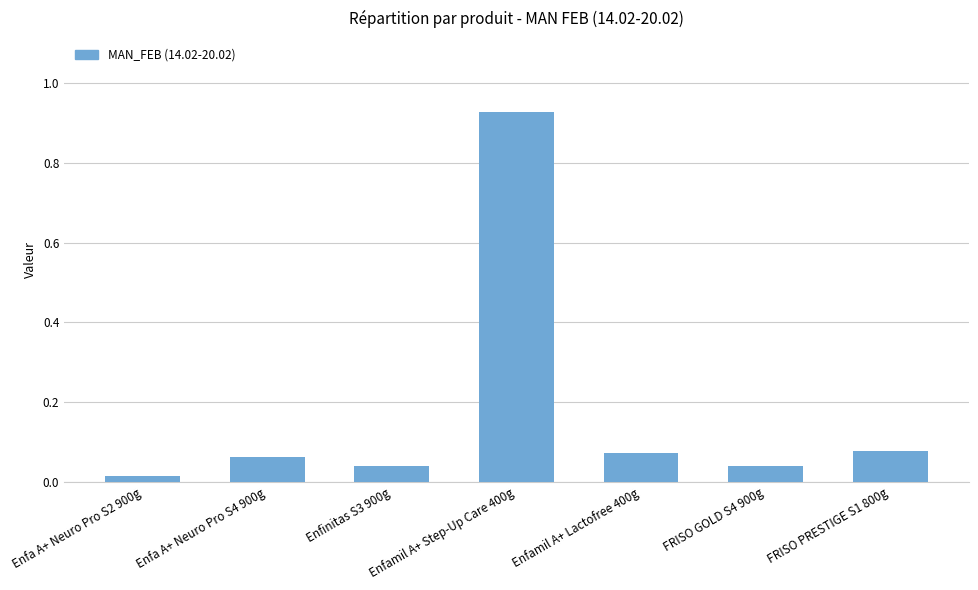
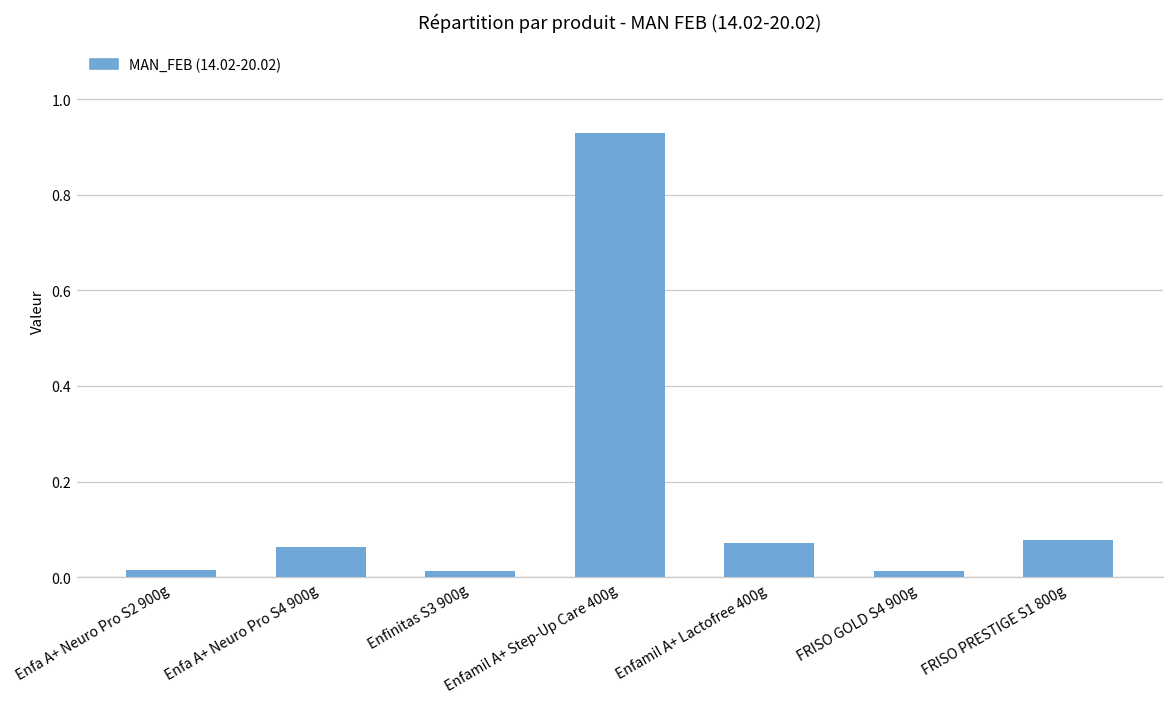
  {
    "Enfa A+ Neuro Pro S2 900g": 0.01,
    "Enfa A+ Neuro Pro S4 900g": 0.06,
-   "Enfinitas S3 900g": 0.04,
+   "Enfinitas S3 900g": 0.01,
    "Enfamil A+ Step-Up Care 400g": 0.93,
    "Enfamil A+ Lactofree 400g": 0.07,
-   "FRISO GOLD S4 900g": 0.04,
+   "FRISO GOLD S4 900g": 0.01,
    "FRISO PRESTIGE S1 800g": 0.08
  }
